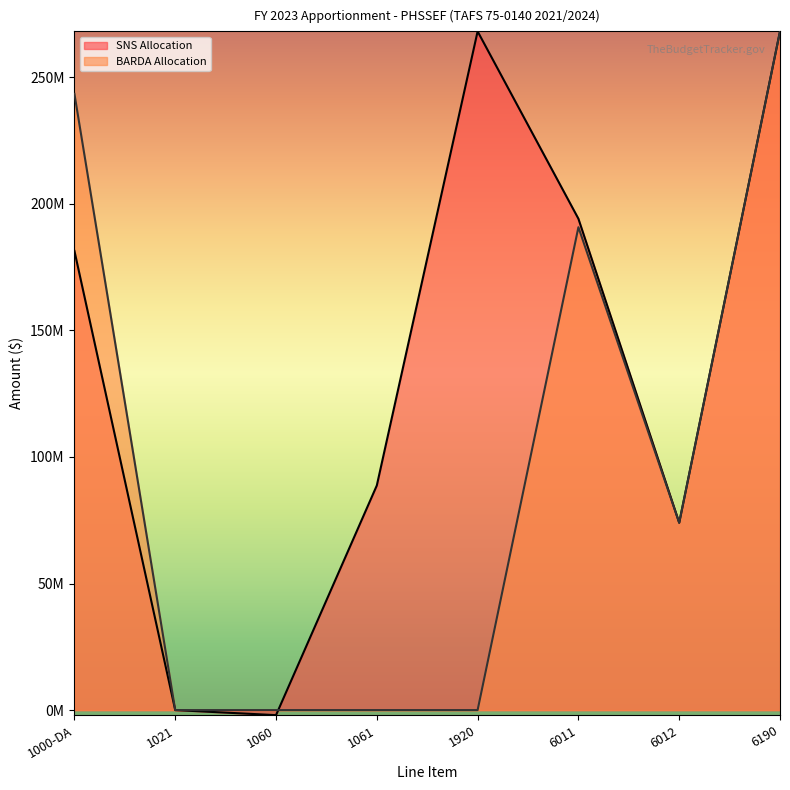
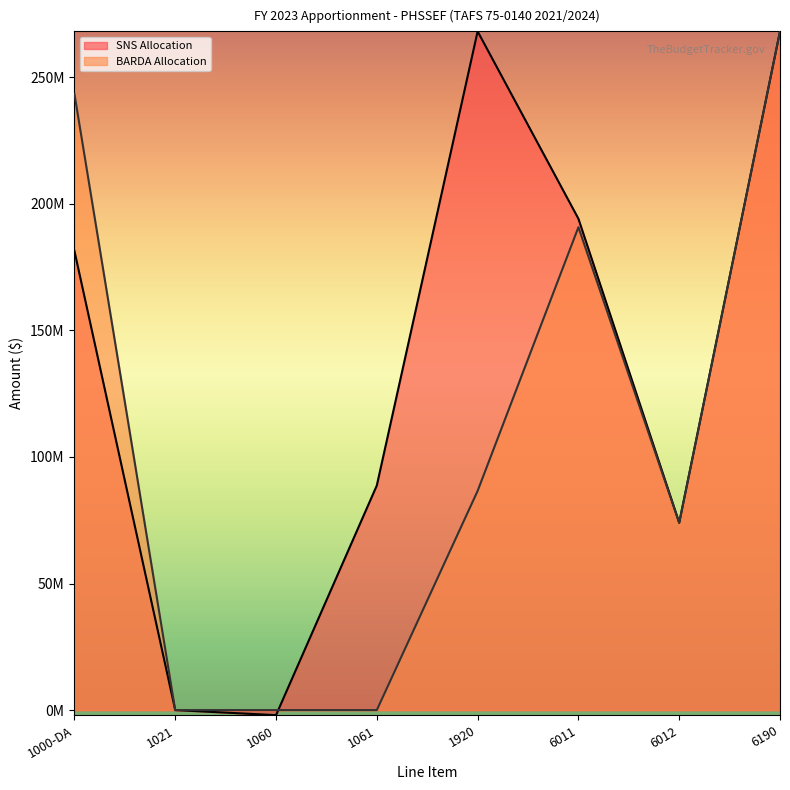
  {
    "BARDA Allocation": {
      "1000-DA": 243000000,
      "1061": 0,
-     "1920": 0,
+     "1920": 87000000,
      "6011": 191000000
    }
  }
